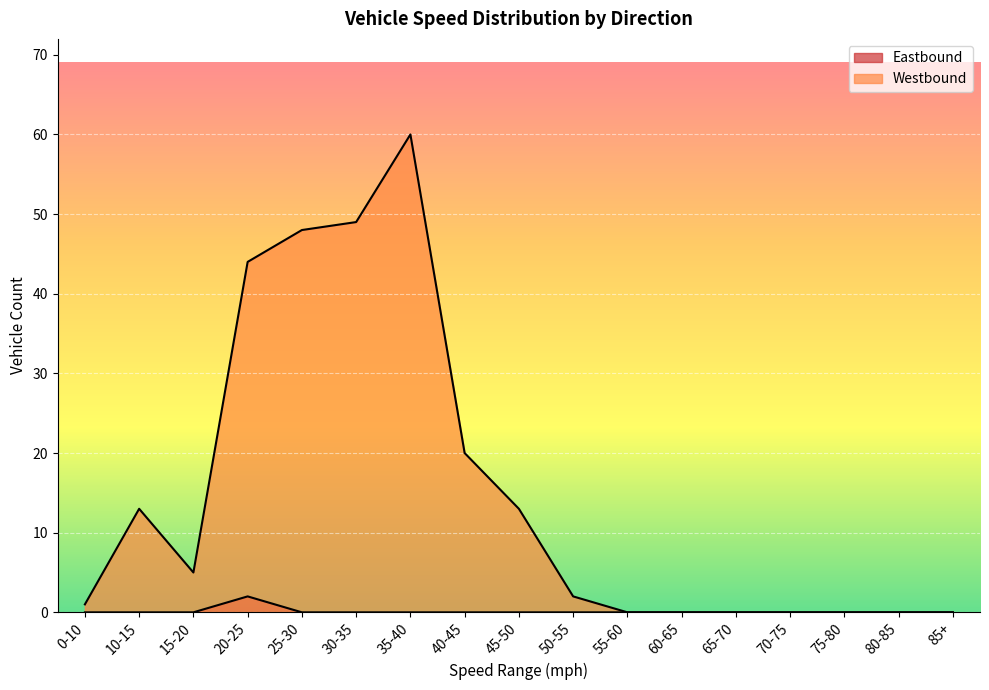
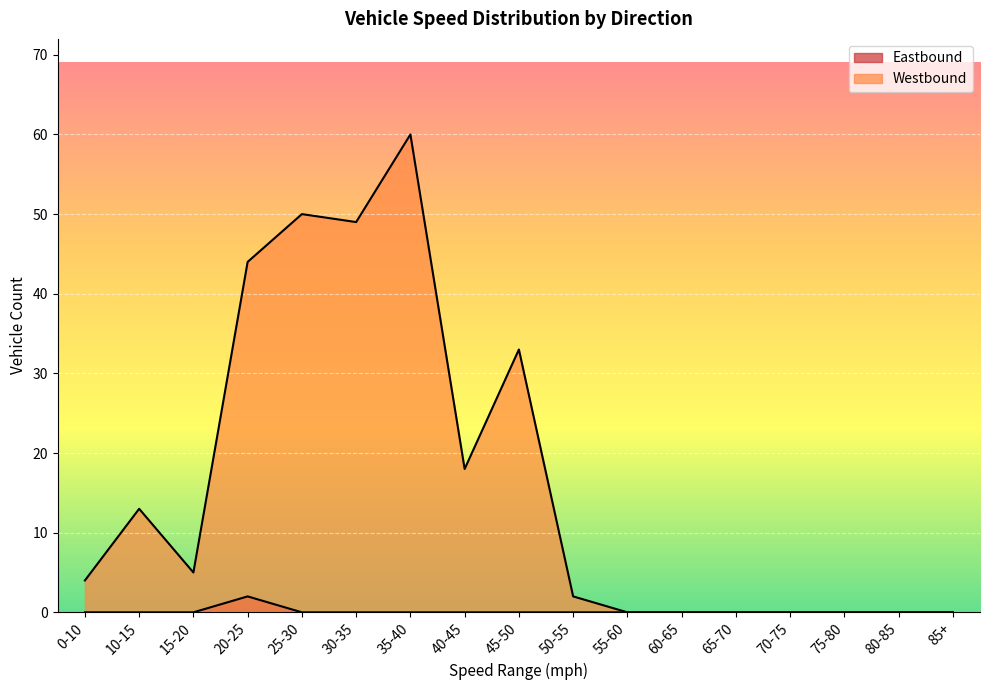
  {
    "Eastbound": {
      "0-10": 0,
      "10-15": 0,
      "15-20": 0,
      "20-25": 2,
      "25-30": 0,
      "30-35": 0,
      "35-40": 0,
      "40-45": 0,
      "45-50": 0,
      "50-55": 0
    },
    "Westbound": {
-     "0-10": 1,
+     "0-10": 4,
      "10-15": 13,
      "15-20": 5,
      "20-25": 44,
-     "25-30": 48,
+     "25-30": 50,
      "30-35": 49,
      "35-40": 60,
-     "40-45": 20,
-     "45-50": 13,
+     "40-45": 18,
+     "45-50": 33,
      "50-55": 2
    }
  }
